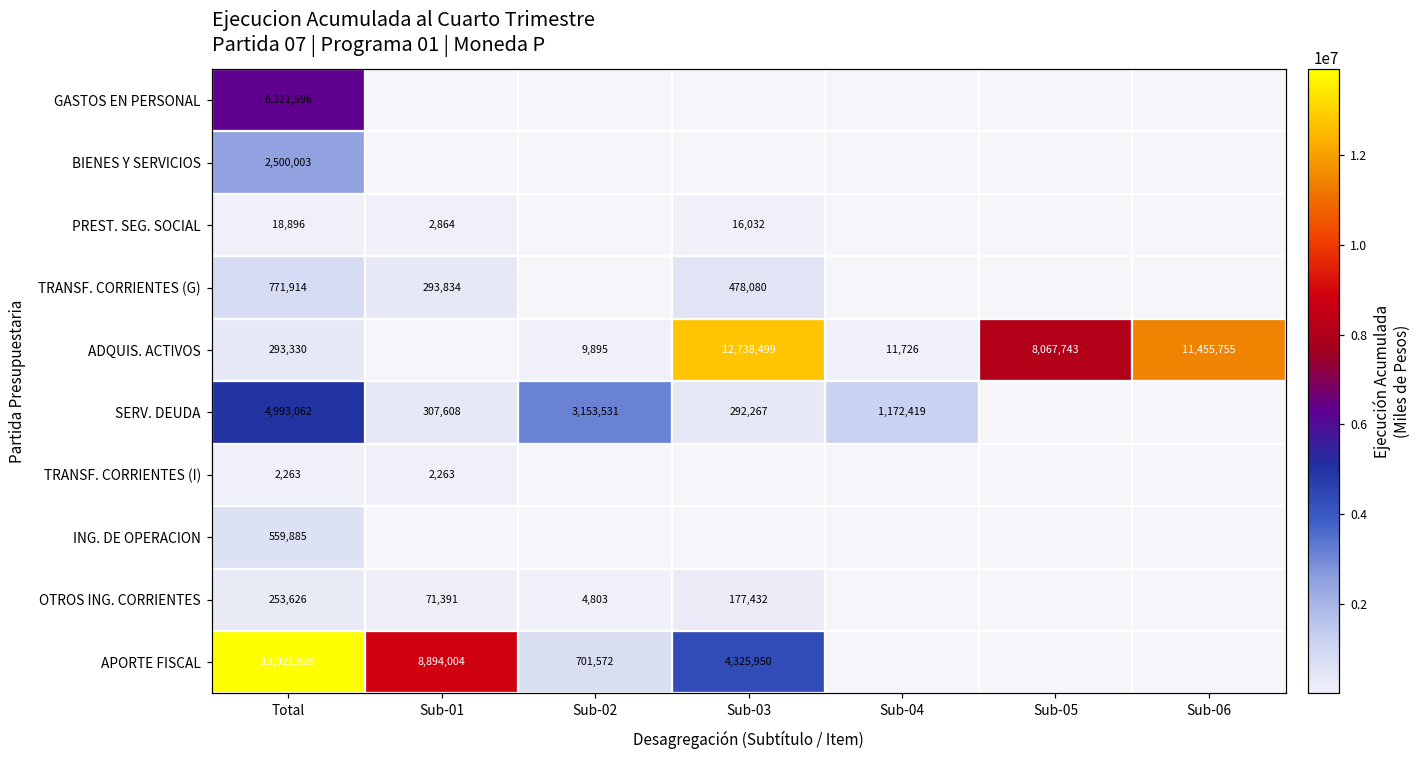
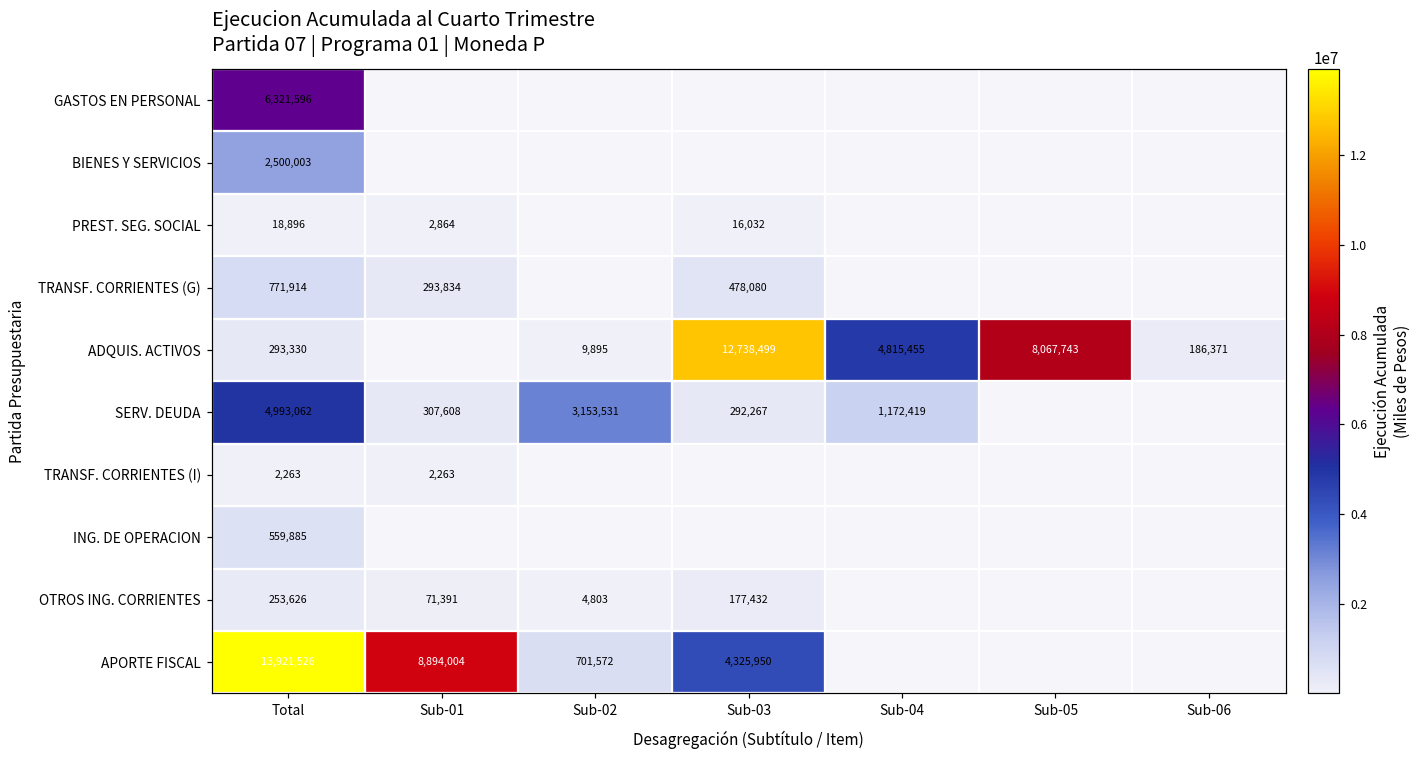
  {
    "GASTOS EN PERSONAL": {
      "Total": "6,321,596"
    },
    "BIENES Y SERVICIOS": {
      "Total": "2,500,003"
    },
    "PREST. SEG. SOCIAL": {
      "Total": "18,896",
      "Sub-01": "2,864",
      "Sub-03": "16,032"
    },
    "TRANSF. CORRIENTES (G)": {
      "Total": "771,914",
      "Sub-01": "293,834",
      "Sub-03": "478,080"
    },
    "ADQUIS. ACTIVOS": {
      "Total": "293,330",
      "Sub-02": "9,895",
      "Sub-03": "12,738,499",
-     "Sub-04": "11,726",
+     "Sub-04": "4,815,455",
      "Sub-05": "8,067,743",
-     "Sub-06": "11,455,755"
+     "Sub-06": "186,371"
    },
    "SERV. DEUDA": {
      "Total": "4,993,062",
      "Sub-01": "307,608",
      "Sub-02": "3,153,531",
      "Sub-03": "292,267",
      "Sub-04": "1,172,419"
    },
    "TRANSF. CORRIENTES (I)": {
      "Total": "2,263",
      "Sub-01": "2,263"
    },
    "ING. DE OPERACION": {
      "Total": "559,885"
    },
    "OTROS ING. CORRIENTES": {
      "Total": "253,626",
      "Sub-01": "71,391",
      "Sub-02": "4,803",
      "Sub-03": "177,432"
    },
    "APORTE FISCAL": {
      "Total": "13,921,526",
      "Sub-01": "8,894,004",
      "Sub-02": "701,572",
      "Sub-03": "4,325,950"
    }
  }
